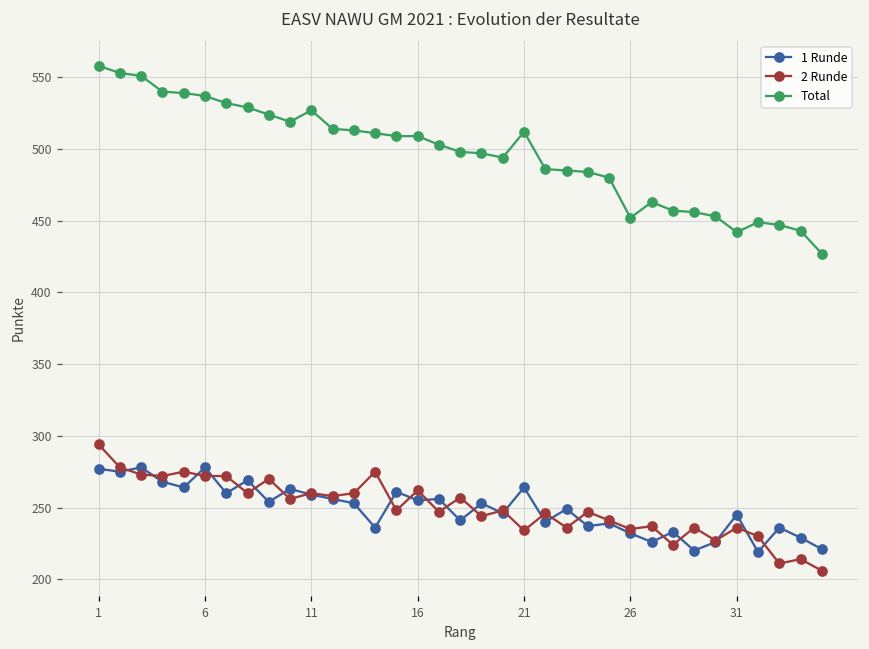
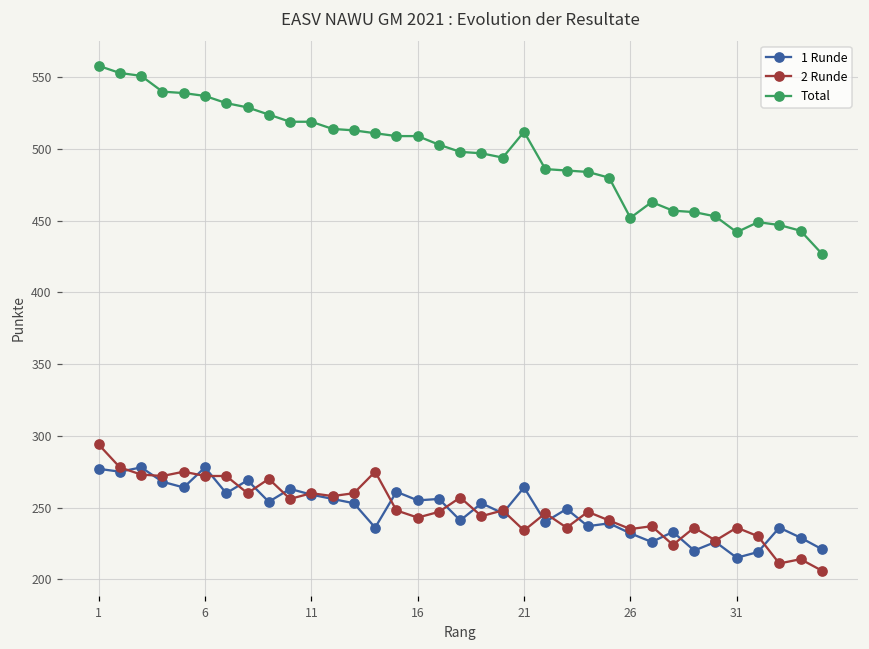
  {
    "1 Runde": {
      "1": 277,
      "6": 278,
      "16": 255,
      "21": 264,
      "26": 232,
-     "31": 245
+     "31": 215
    },
    "2 Runde": {
      "1": 294,
      "6": 272,
-     "16": 262,
+     "16": 243,
      "21": 234,
      "26": 235,
      "31": 236
    },
    "Total": {
      "1": 558,
      "6": 537,
-     "11": 527,
+     "11": 519,
      "16": 509,
      "21": 512,
      "26": 452,
      "31": 442
    }
  }
